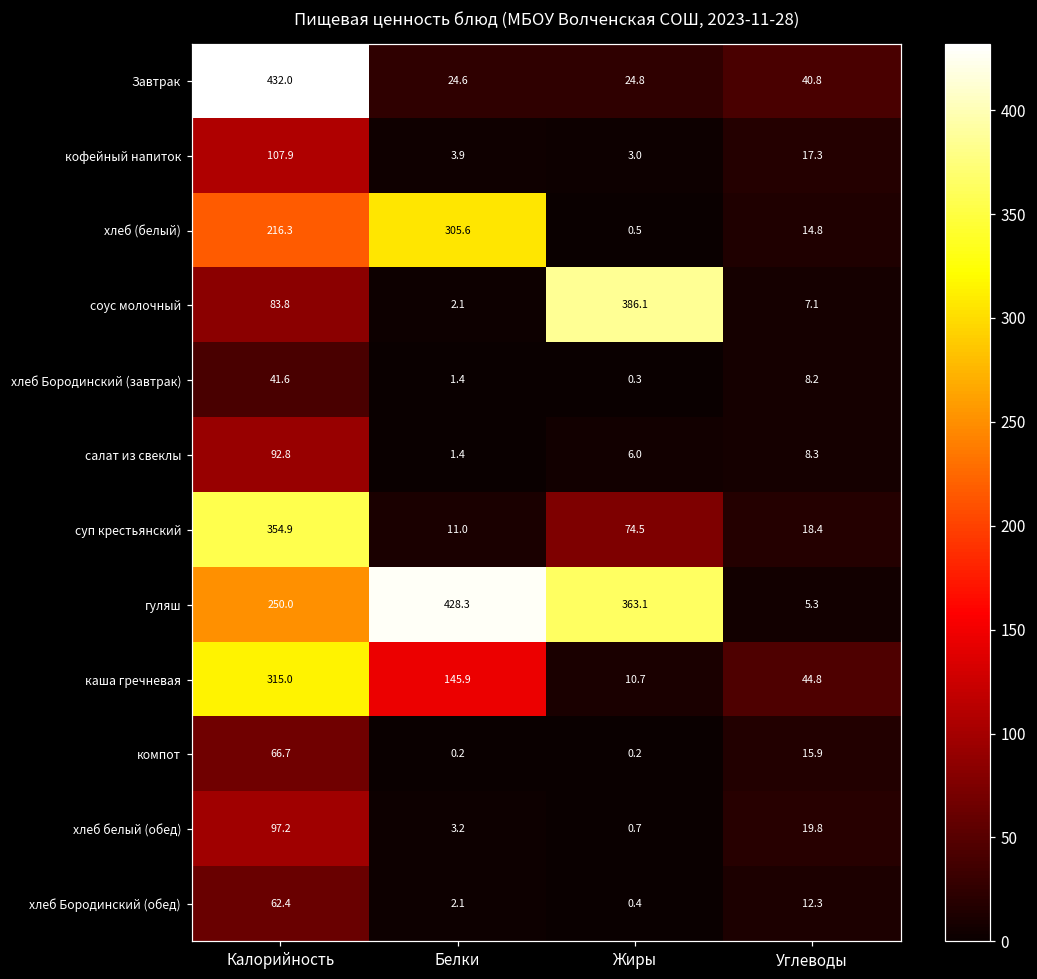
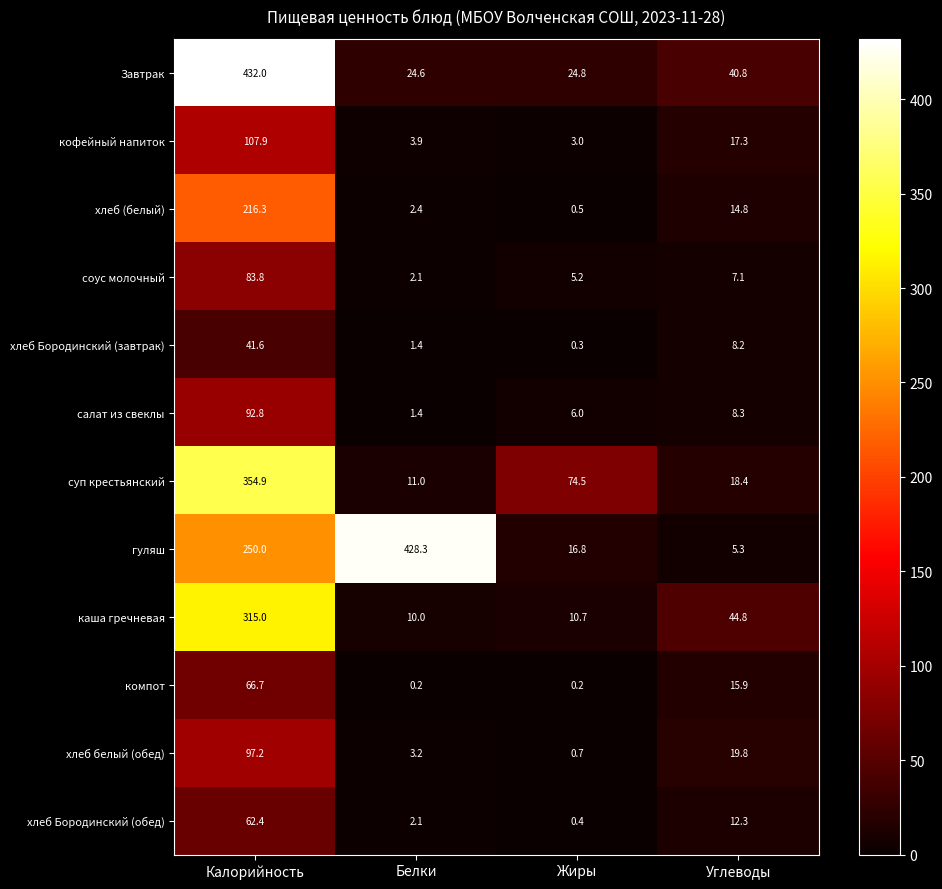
  {
    "Завтрак": {
      "Калорийность": 432.0,
      "Белки": 24.6,
      "Жиры": 24.8,
      "Углеводы": 40.8
    },
    "кофейный напиток": {
      "Калорийность": 107.9,
      "Белки": 3.9,
      "Жиры": 3.0,
      "Углеводы": 17.3
    },
    "хлеб (белый)": {
      "Калорийность": 216.3,
-     "Белки": 305.6,
+     "Белки": 2.4,
      "Жиры": 0.5,
      "Углеводы": 14.8
    },
    "соус молочный": {
      "Калорийность": 83.8,
      "Белки": 2.1,
-     "Жиры": 386.1,
+     "Жиры": 5.2,
      "Углеводы": 7.1
    },
    "хлеб Бородинский (завтрак)": {
      "Калорийность": 41.6,
      "Белки": 1.4,
      "Жиры": 0.3,
      "Углеводы": 8.2
    },
    "салат из свеклы": {
      "Калорийность": 92.8,
      "Белки": 1.4,
      "Жиры": 6.0,
      "Углеводы": 8.3
    },
    "суп крестьянский": {
      "Калорийность": 354.9,
      "Белки": 11.0,
      "Жиры": 74.5,
      "Углеводы": 18.4
    },
    "гуляш": {
      "Калорийность": 250.0,
      "Белки": 428.3,
-     "Жиры": 363.1,
+     "Жиры": 16.8,
      "Углеводы": 5.3
    },
    "каша гречневая": {
      "Калорийность": 315.0,
-     "Белки": 145.9,
+     "Белки": 10.0,
      "Жиры": 10.7,
      "Углеводы": 44.8
    },
    "компот": {
      "Калорийность": 66.7,
      "Белки": 0.2,
      "Жиры": 0.2,
      "Углеводы": 15.9
    },
    "хлеб белый (обед)": {
      "Калорийность": 97.2,
      "Белки": 3.2,
      "Жиры": 0.7,
      "Углеводы": 19.8
    },
    "хлеб Бородинский (обед)": {
      "Калорийность": 62.4,
      "Белки": 2.1,
      "Жиры": 0.4,
      "Углеводы": 12.3
    }
  }
